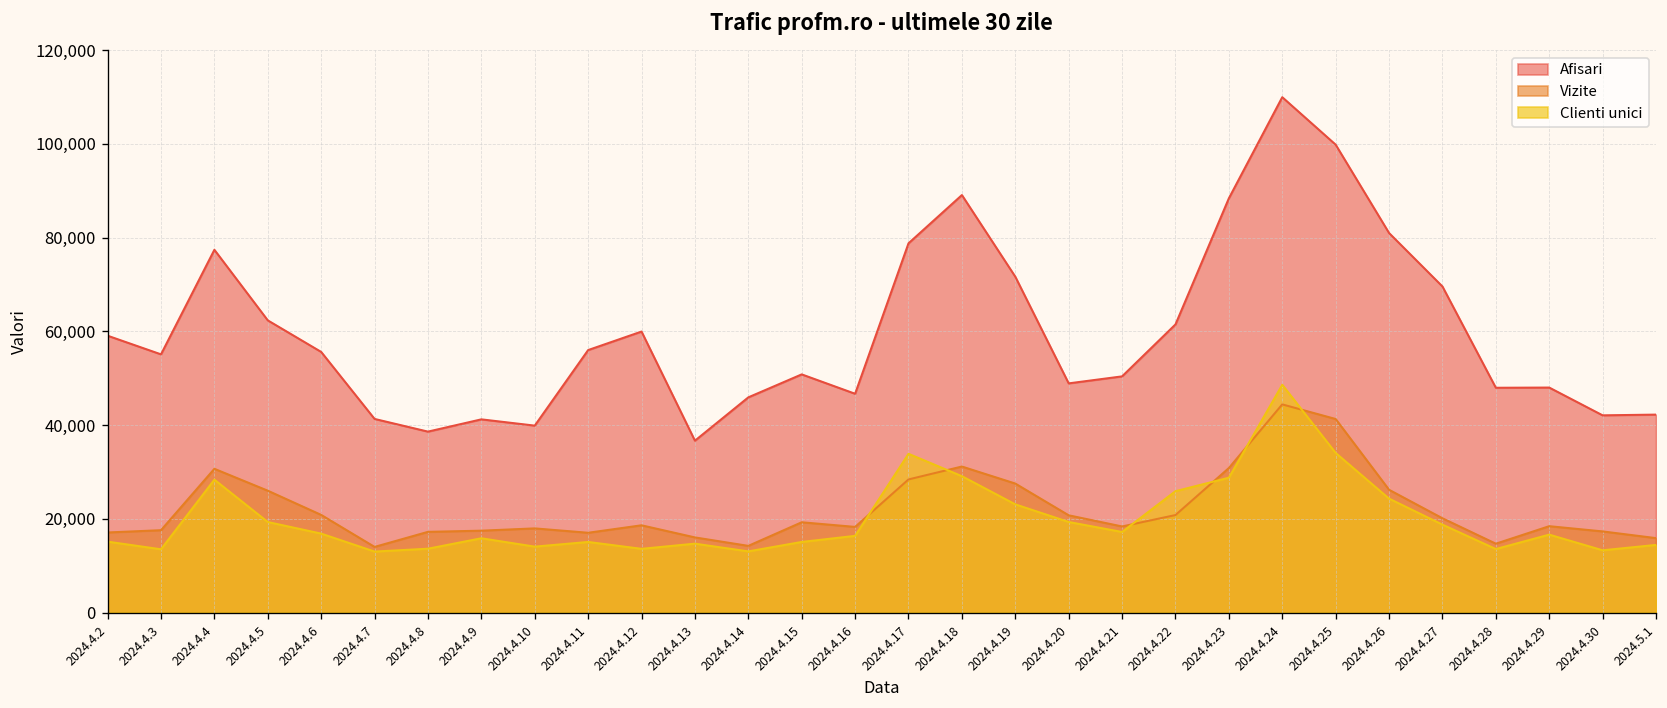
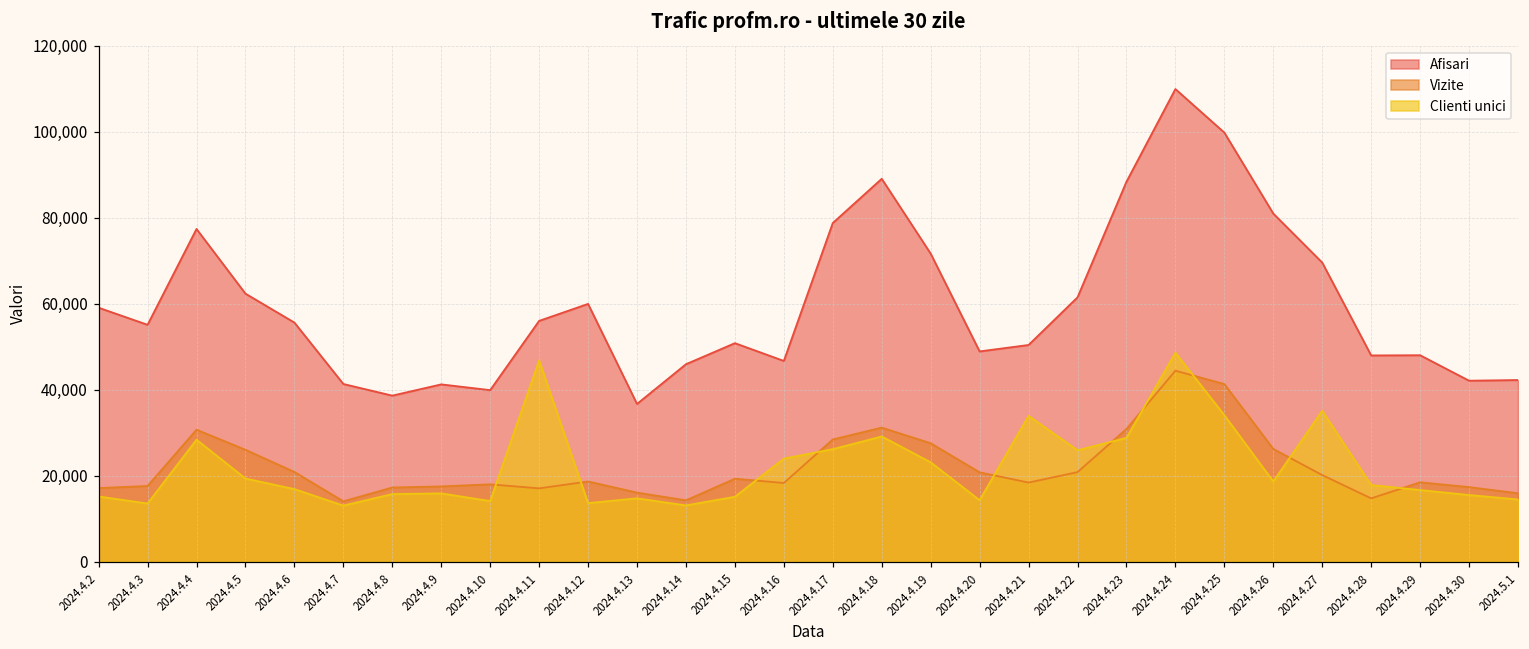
  {
    "Clienti unici": {
      "2024.4.2": "15,000",
      "2024.4.3": "14,000",
      "2024.4.4": "28,000",
      "2024.4.5": "19,000",
      "2024.4.6": "17,000",
      "2024.4.7": "13,000",
-     "2024.4.8": "14,000",
+     "2024.4.8": "16,000",
      "2024.4.9": "16,000",
      "2024.4.10": "14,000",
-     "2024.4.11": "15,000",
+     "2024.4.11": "47,000",
      "2024.4.12": "14,000",
      "2024.4.13": "15,000",
      "2024.4.14": "13,000",
      "2024.4.15": "15,000",
-     "2024.4.16": "16,000",
-     "2024.4.17": "34,000",
+     "2024.4.16": "24,000",
+     "2024.4.17": "26,000",
      "2024.4.18": "29,000",
      "2024.4.19": "23,000",
-     "2024.4.20": "19,000",
-     "2024.4.21": "17,000",
+     "2024.4.20": "14,000",
+     "2024.4.21": "34,000",
      "2024.4.22": "26,000",
      "2024.4.23": "29,000",
      "2024.4.24": "49,000",
      "2024.4.25": "34,000",
-     "2024.4.26": "24,000",
-     "2024.4.27": "19,000",
-     "2024.4.28": "14,000",
+     "2024.4.26": "19,000",
+     "2024.4.27": "35,000",
+     "2024.4.28": "18,000",
      "2024.4.29": "17,000",
-     "2024.4.30": "13,000",
+     "2024.4.30": "16,000",
      "2024.5.1": "14,000"
    }
  }
